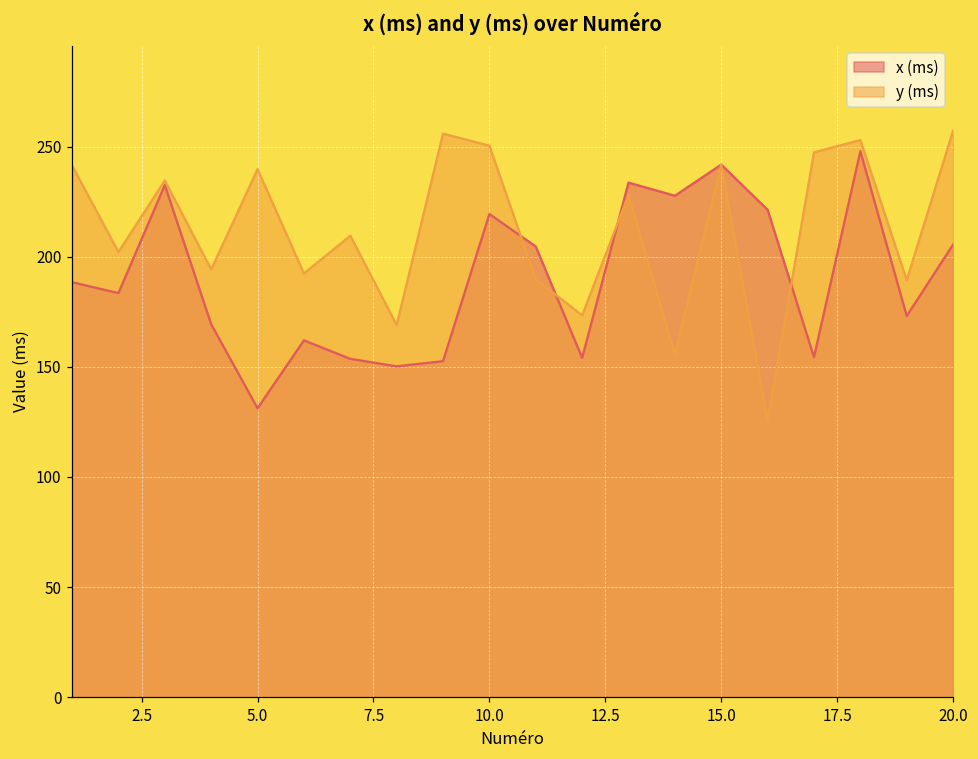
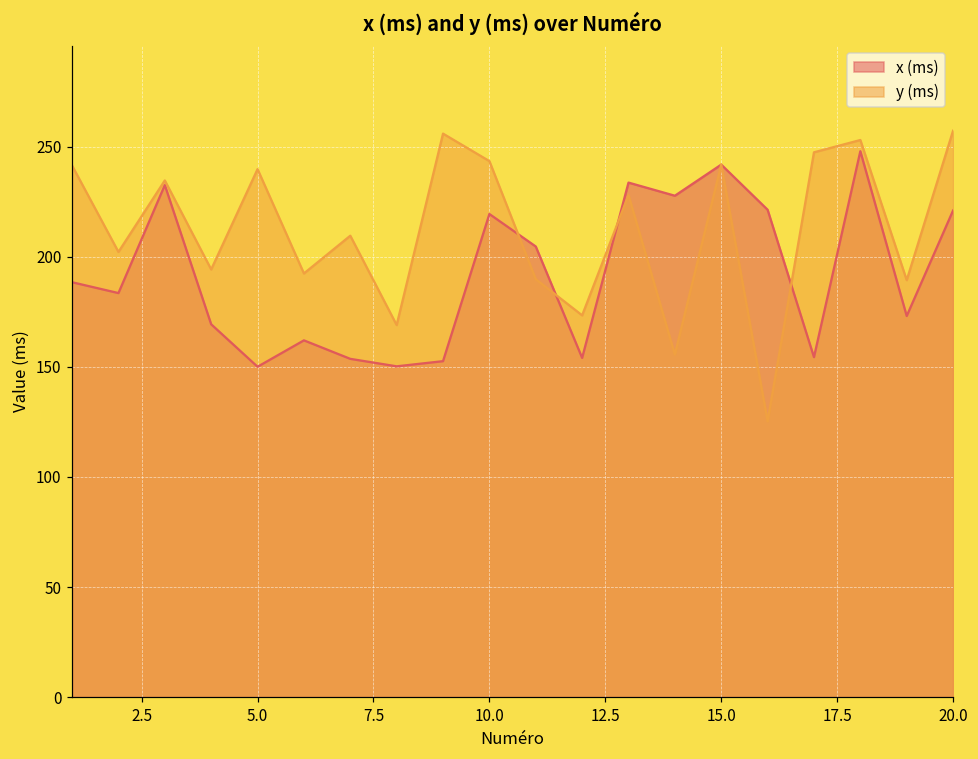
  {
    "x (ms)": {
-     "5.0": 131,
+     "5.0": 150,
      "10.0": 219,
-     "20.0": 206
+     "20.0": 221
    },
    "y (ms)": {
      "5.0": 240,
-     "10.0": 251,
+     "10.0": 244,
      "20.0": 257
    }
  }
